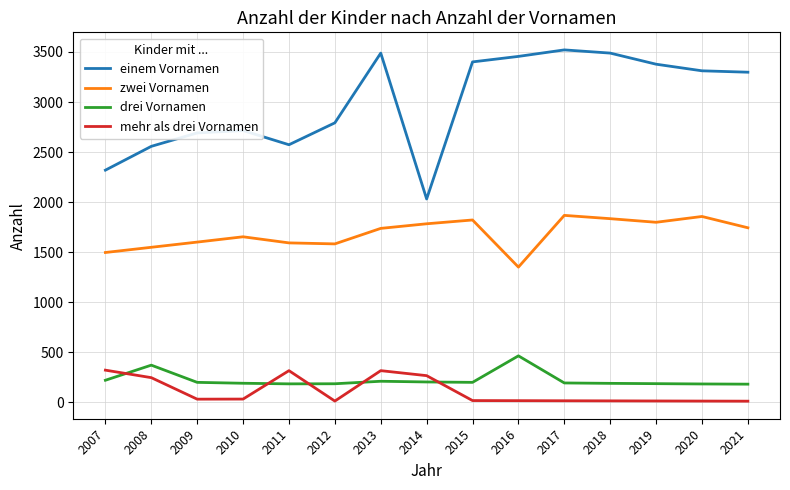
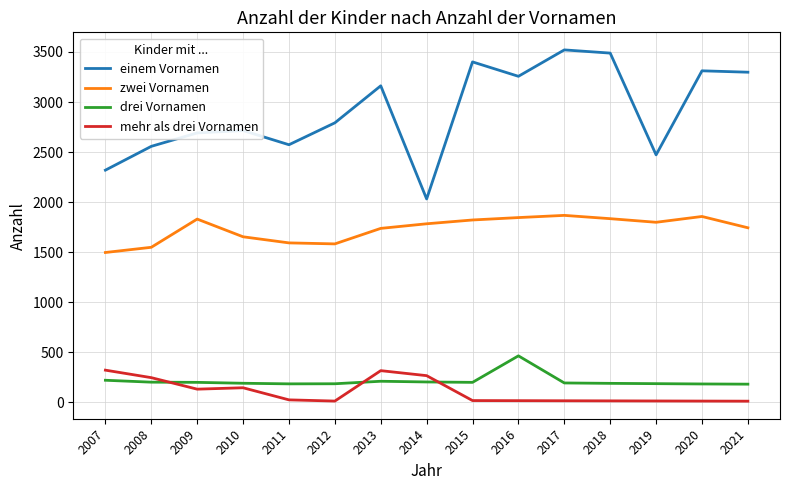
  {
    "einem Vornamen": {
      "2007": 2320,
      "2008": 2560,
      "2011": 2570,
      "2012": 2790,
-     "2013": 3490,
+     "2013": 3160,
      "2014": 2030,
      "2015": 3400,
-     "2016": 3460,
+     "2016": 3260,
      "2017": 3520,
      "2018": 3490,
-     "2019": 3380,
+     "2019": 2470,
      "2020": 3310,
      "2021": 3300
    },
    "zwei Vornamen": {
      "2007": 1500,
      "2008": 1550,
-     "2009": 1600,
+     "2009": 1830,
      "2010": 1650,
      "2011": 1590,
      "2012": 1580,
      "2013": 1740,
      "2014": 1780,
      "2015": 1820,
-     "2016": 1350,
+     "2016": 1850,
      "2017": 1870,
      "2018": 1830,
      "2019": 1800,
      "2020": 1860,
      "2021": 1740
    },
    "drei Vornamen": {
      "2007": 220,
-     "2008": 370,
+     "2008": 200,
      "2009": 200,
      "2010": 190,
      "2011": 180,
      "2012": 180,
      "2013": 210,
      "2014": 200,
      "2015": 200,
      "2016": 460,
      "2017": 190,
      "2018": 190,
      "2019": 190,
      "2020": 180,
      "2021": 180
    },
    "mehr als drei Vornamen": {
      "2007": 320,
      "2008": 250,
-     "2009": 30,
-     "2010": 30,
-     "2011": 320,
+     "2009": 130,
+     "2010": 140,
+     "2011": 20,
      "2012": 10,
      "2013": 320,
      "2014": 270,
      "2015": 20,
      "2016": 20,
      "2017": 10,
      "2018": 10,
      "2019": 10,
      "2020": 10,
      "2021": 10
    }
  }
